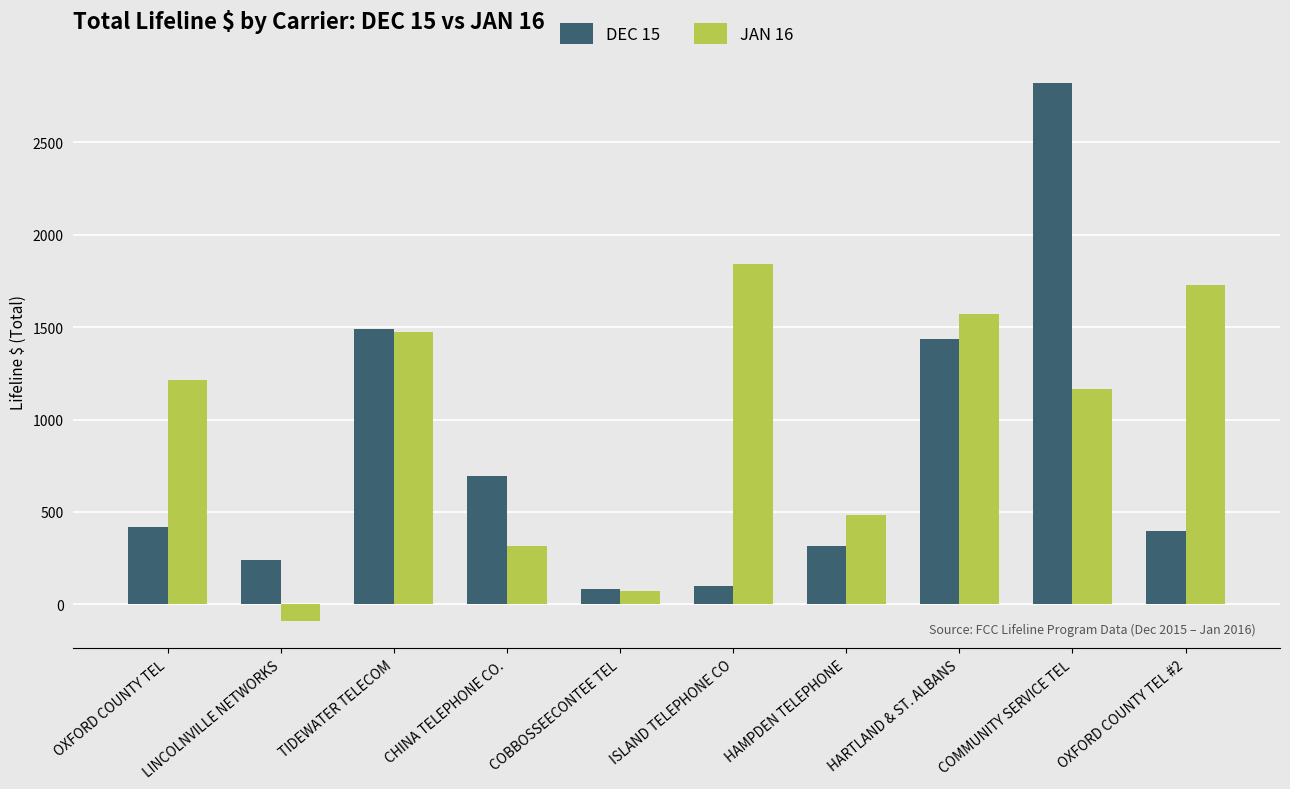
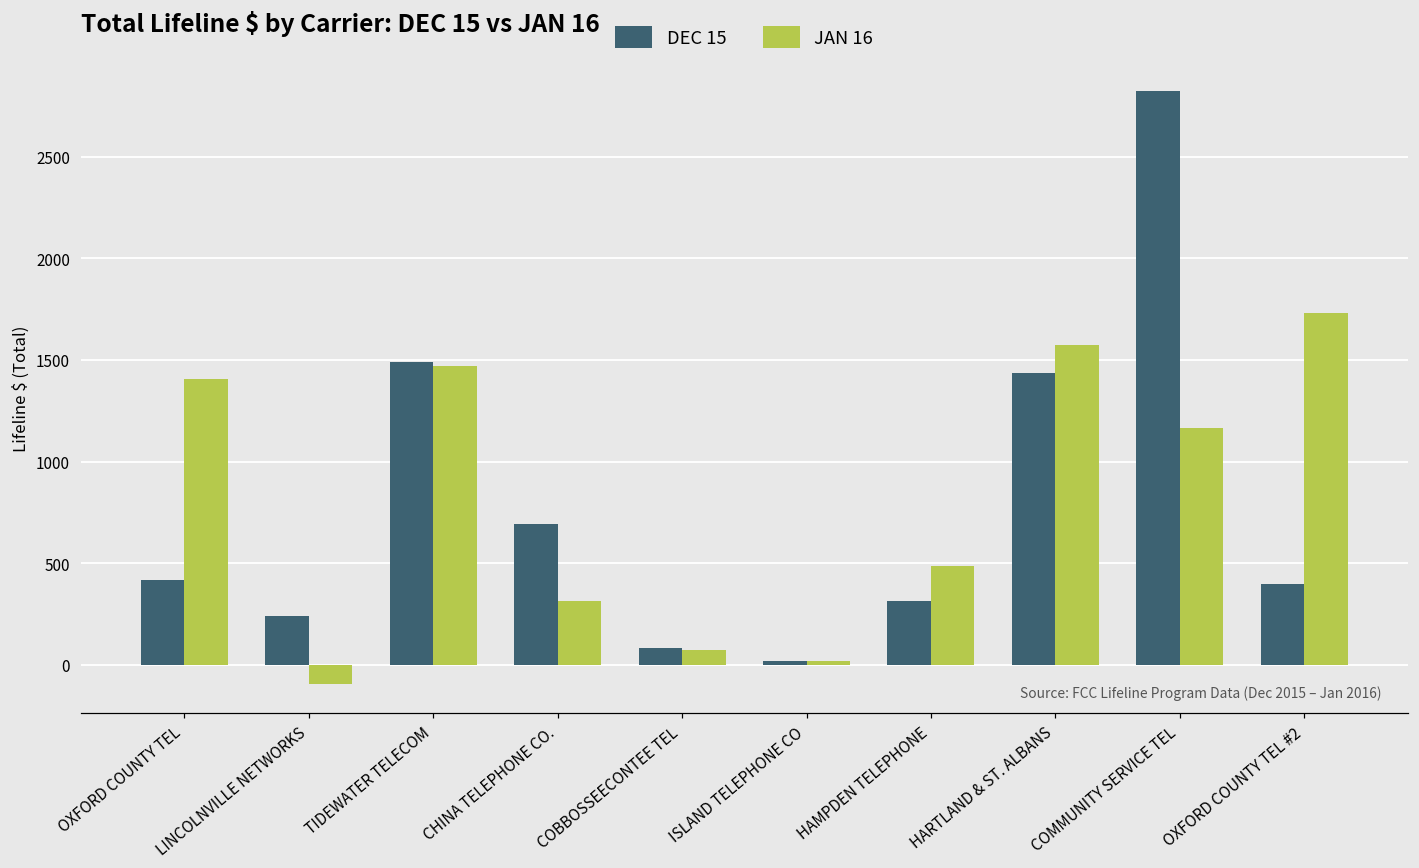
  {
    "DEC 15": {
      "OXFORD COUNTY TEL": 420,
      "LINCOLNVILLE NETWORKS": 240,
      "TIDEWATER TELECOM": 1490,
      "CHINA TELEPHONE CO.": 690,
      "COBBOSSEECONTEE TEL": 80,
-     "ISLAND TELEPHONE CO": 100,
+     "ISLAND TELEPHONE CO": 20,
      "HAMPDEN TELEPHONE": 310,
      "HARTLAND & ST. ALBANS": 1440,
      "COMMUNITY SERVICE TEL": 2820,
      "OXFORD COUNTY TEL #2": 400
    },
    "JAN 16": {
-     "OXFORD COUNTY TEL": 1210,
+     "OXFORD COUNTY TEL": 1400,
      "LINCOLNVILLE NETWORKS": -90,
      "TIDEWATER TELECOM": 1470,
      "CHINA TELEPHONE CO.": 320,
      "COBBOSSEECONTEE TEL": 70,
-     "ISLAND TELEPHONE CO": 1840,
+     "ISLAND TELEPHONE CO": 20,
      "HAMPDEN TELEPHONE": 480,
      "HARTLAND & ST. ALBANS": 1570,
      "COMMUNITY SERVICE TEL": 1170,
      "OXFORD COUNTY TEL #2": 1730
    }
  }
